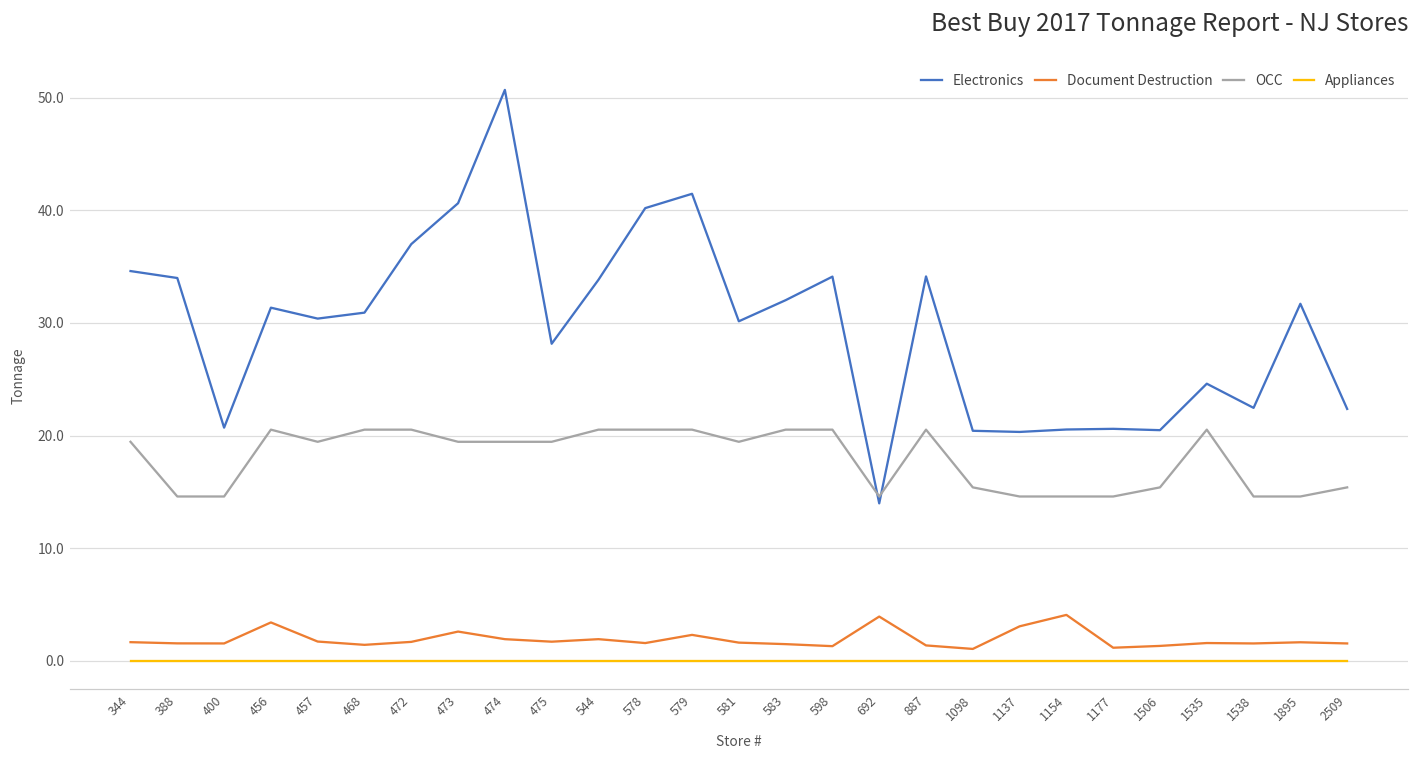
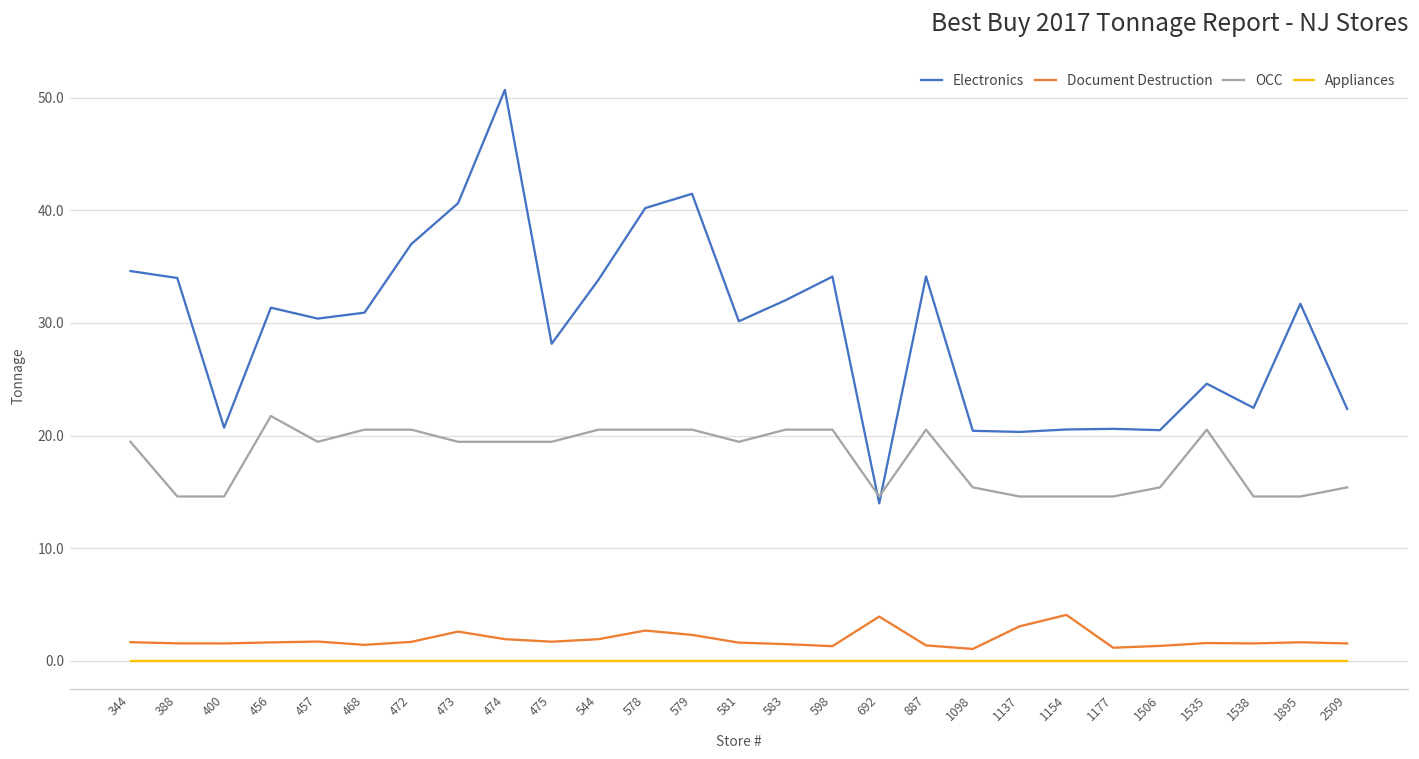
  {
    "Electronics": {
      "344": 34.6,
      "388": 34.0,
      "400": 20.7,
      "456": 31.4,
      "457": 30.4,
      "468": 30.9,
      "472": 37.0,
      "473": 40.6,
      "474": 50.7,
      "475": 28.2,
      "544": 33.8,
      "578": 40.2,
      "579": 41.5,
      "581": 30.1,
      "583": 32.0,
      "598": 34.1,
      "692": 14.0,
      "887": 34.1,
      "1098": 20.4,
      "1137": 20.3,
      "1154": 20.5,
      "1177": 20.6,
      "1506": 20.5,
      "1535": 24.6,
      "1538": 22.5,
      "1895": 31.7,
      "2509": 22.4
    },
    "Document Destruction": {
      "344": 1.6,
      "388": 1.5,
      "400": 1.5,
-     "456": 3.4,
+     "456": 1.6,
      "457": 1.7,
      "468": 1.4,
      "472": 1.7,
      "473": 2.6,
      "474": 1.9,
      "475": 1.7,
      "544": 1.9,
-     "578": 1.6,
+     "578": 2.7,
      "579": 2.3,
      "581": 1.6,
      "583": 1.5,
      "598": 1.3,
      "692": 3.9,
      "887": 1.3,
      "1098": 1.0,
      "1137": 3.0,
      "1154": 4.1,
      "1177": 1.1,
      "1506": 1.3,
      "1535": 1.6,
      "1538": 1.5,
      "1895": 1.6,
      "2509": 1.5
    },
    "OCC": {
      "344": 19.4,
      "388": 14.6,
      "400": 14.6,
-     "456": 20.5,
+     "456": 21.7,
      "457": 19.4,
      "468": 20.5,
      "472": 20.5,
      "473": 19.4,
      "474": 19.4,
      "475": 19.4,
      "544": 20.5,
      "578": 20.5,
      "579": 20.5,
      "581": 19.4,
      "583": 20.5,
      "598": 20.5,
      "692": 14.6,
      "887": 20.5,
      "1098": 15.4,
      "1137": 14.6,
      "1154": 14.6,
      "1177": 14.6,
      "1506": 15.4,
      "1535": 20.5,
      "1538": 14.6,
      "1895": 14.6,
      "2509": 15.4
    },
    "Appliances": {
      "344": 0.0,
      "388": 0.0,
      "400": 0.0,
      "456": 0.0,
      "457": 0.0,
      "468": 0.0,
      "472": 0.0,
      "473": 0.0,
      "474": 0.0,
      "475": 0.0,
      "544": 0.0,
      "578": 0.0,
      "579": 0.0,
      "581": 0.0,
      "583": 0.0,
      "598": 0.0,
      "692": 0.0,
      "887": 0.0,
      "1098": 0.0,
      "1137": 0.0,
      "1154": 0.0,
      "1177": 0.0,
      "1506": 0.0,
      "1535": 0.0,
      "1538": 0.0,
      "1895": 0.0,
      "2509": 0.0
    }
  }
